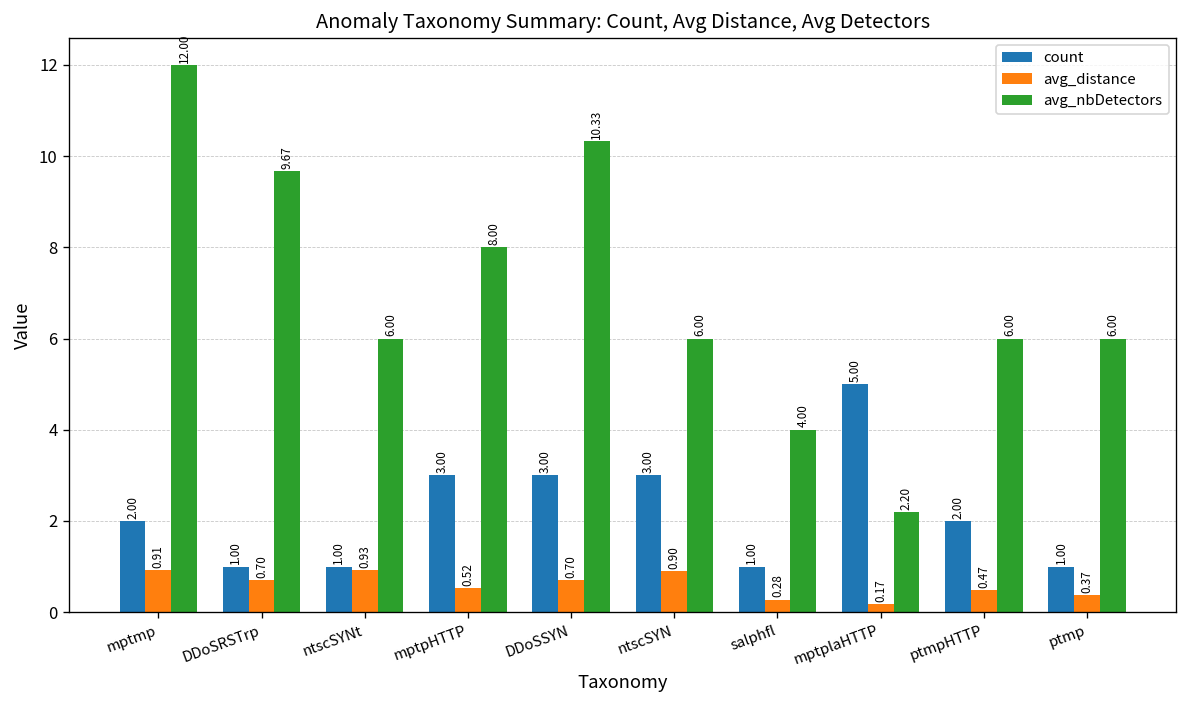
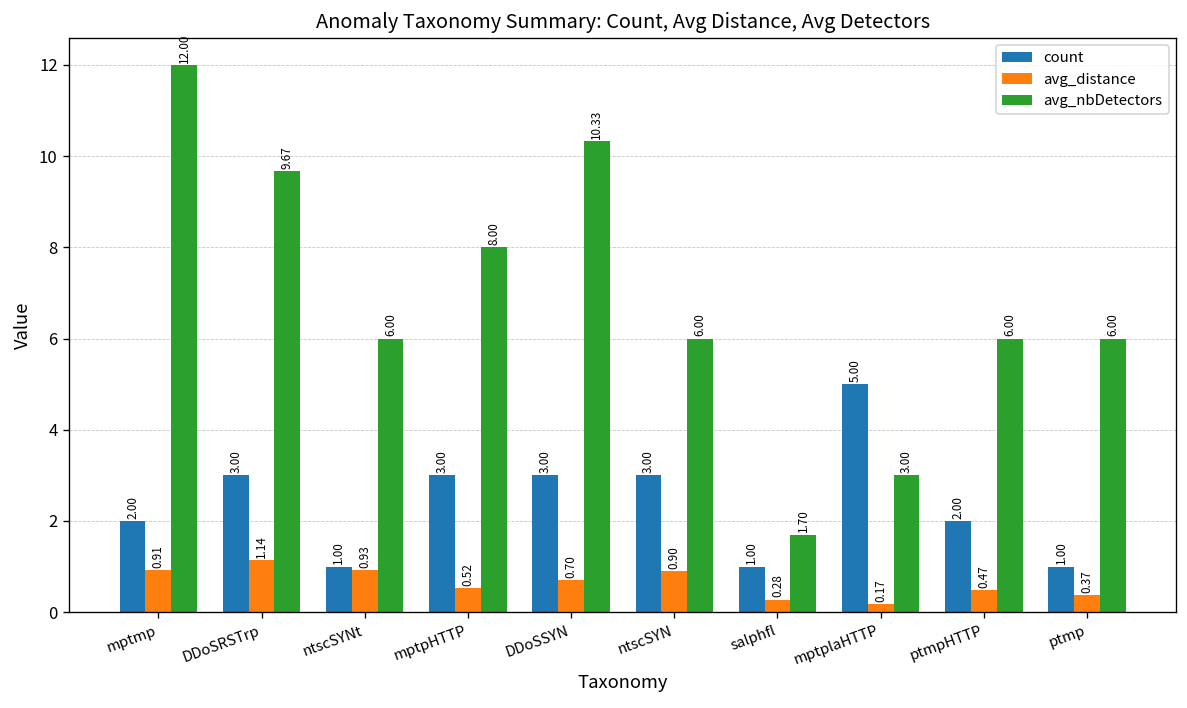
  {
    "count": {
      "mptmp": 2.00,
-     "DDoSRSTrp": 1.00,
+     "DDoSRSTrp": 3.00,
      "ntscSYNt": 1.00,
      "mptpHTTP": 3.00,
      "DDoSSYN": 3.00,
      "ntscSYN": 3.00,
      "salphfl": 1.00,
      "mptplaHTTP": 5.00,
      "ptmpHTTP": 2.00,
      "ptmp": 1.00
    },
    "avg_distance": {
      "mptmp": 0.91,
-     "DDoSRSTrp": 0.70,
+     "DDoSRSTrp": 1.14,
      "ntscSYNt": 0.93,
      "mptpHTTP": 0.52,
      "DDoSSYN": 0.70,
      "ntscSYN": 0.90,
      "salphfl": 0.28,
      "mptplaHTTP": 0.17,
      "ptmpHTTP": 0.47,
      "ptmp": 0.37
    },
    "avg_nbDetectors": {
      "mptmp": 12.00,
      "DDoSRSTrp": 9.67,
      "ntscSYNt": 6.00,
      "mptpHTTP": 8.00,
      "DDoSSYN": 10.33,
      "ntscSYN": 6.00,
-     "salphfl": 4.00,
-     "mptplaHTTP": 2.20,
+     "salphfl": 1.70,
+     "mptplaHTTP": 3.00,
      "ptmpHTTP": 6.00,
      "ptmp": 6.00
    }
  }
